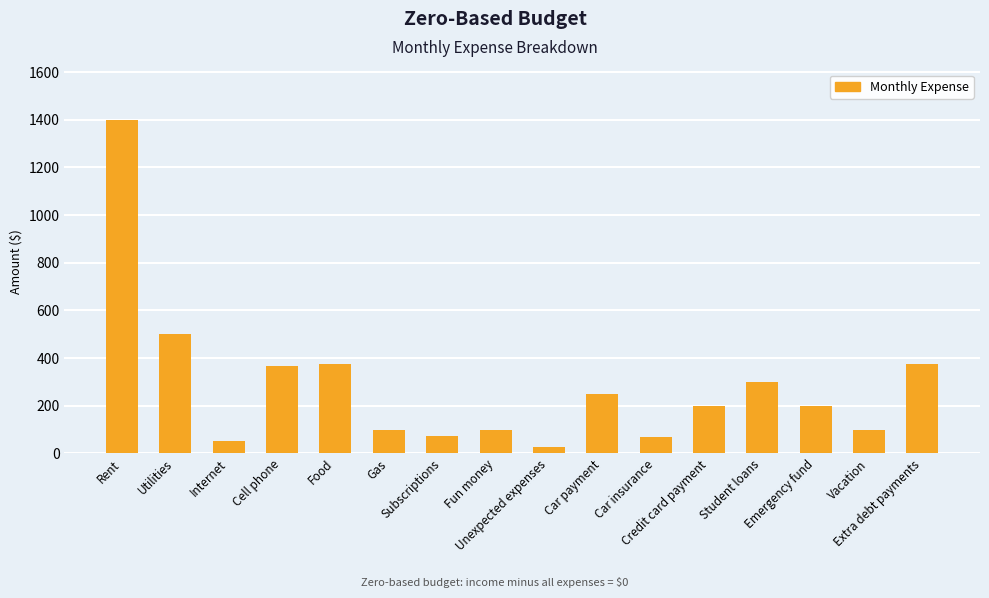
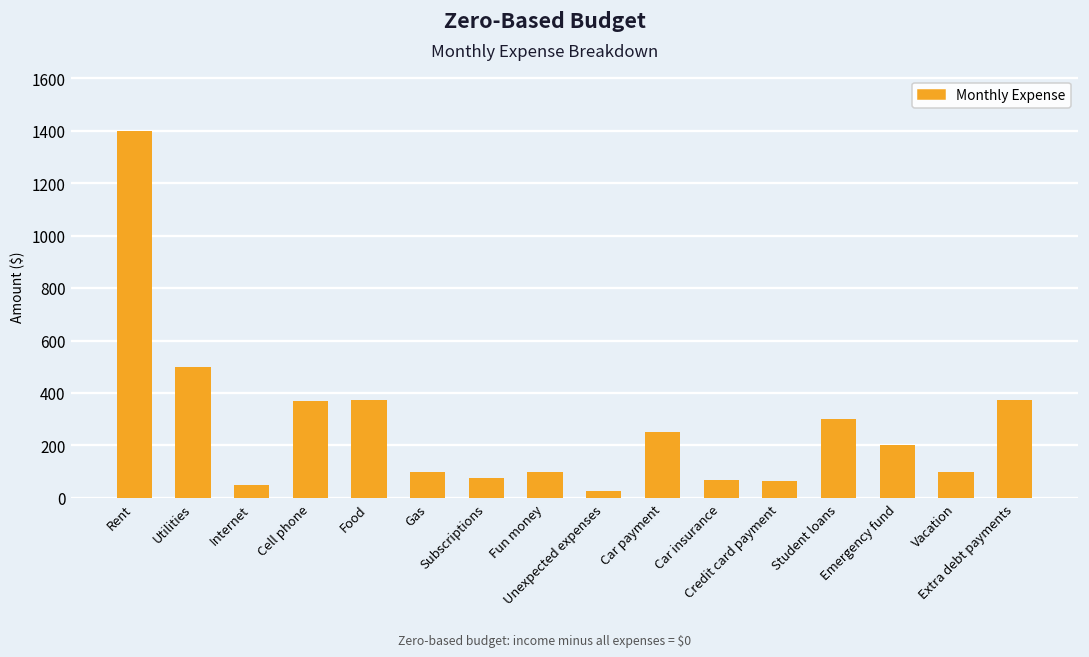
  {
    "Rent": 1400,
    "Utilities": 500,
    "Internet": 50,
    "Cell phone": 370,
    "Food": 380,
    "Gas": 100,
    "Subscriptions": 80,
    "Fun money": 100,
    "Unexpected expenses": 30,
    "Car payment": 250,
    "Car insurance": 70,
-   "Credit card payment": 200,
+   "Credit card payment": 70,
    "Student loans": 300,
    "Emergency fund": 200,
    "Vacation": 100,
    "Extra debt payments": 380
  }
